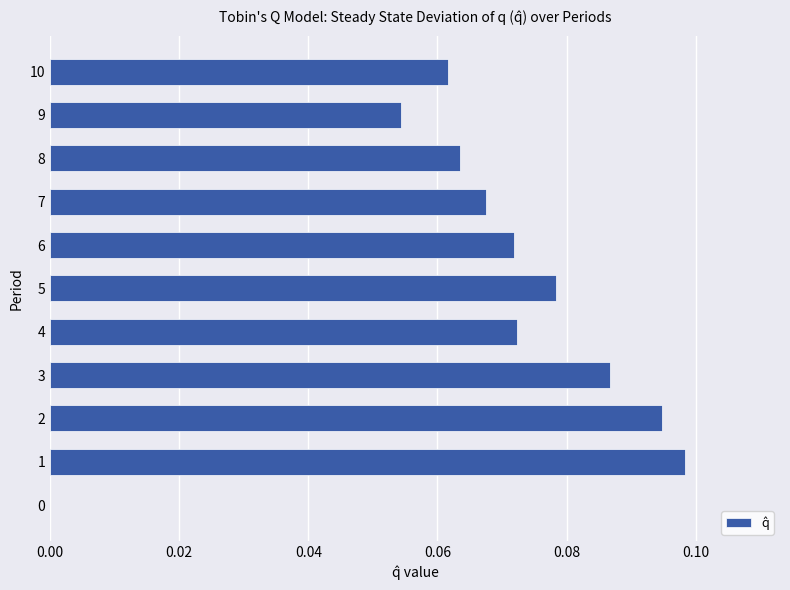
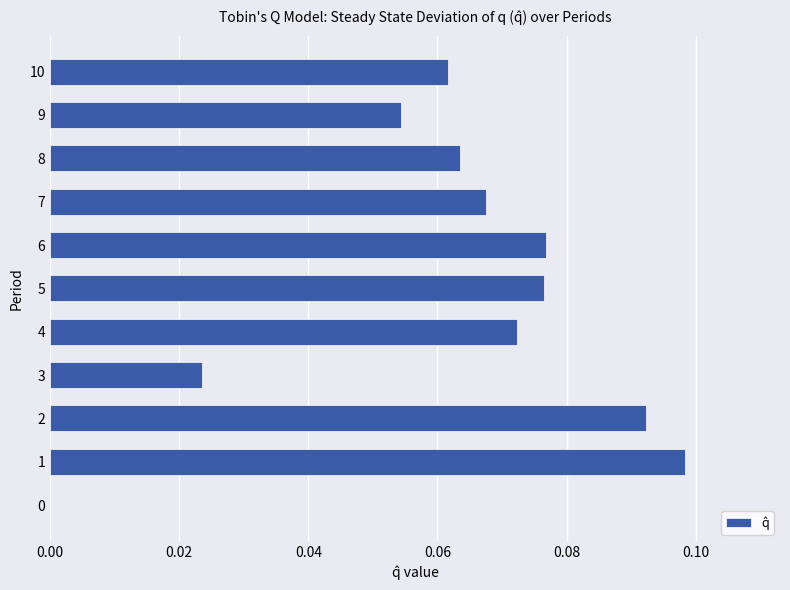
  {
    "10": 0.062,
    "9": 0.054,
    "8": 0.063,
    "7": 0.068,
-   "6": 0.072,
-   "5": 0.078,
+   "6": 0.077,
+   "5": 0.077,
    "4": 0.072,
-   "3": 0.087,
-   "2": 0.095,
+   "3": 0.024,
+   "2": 0.092,
    "1": 0.098,
    "0": 0.000
  }
